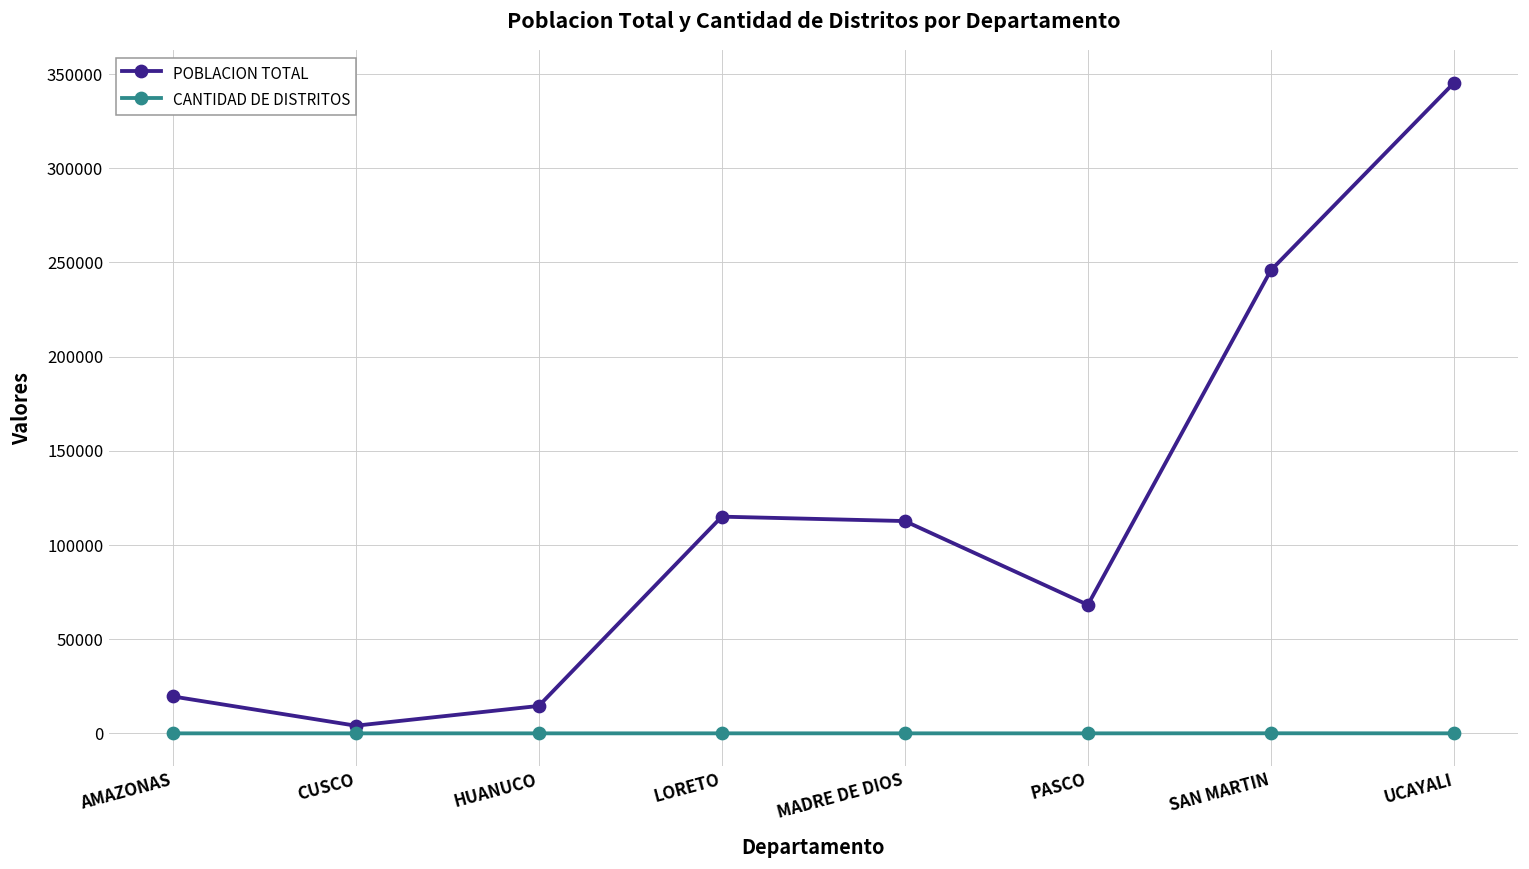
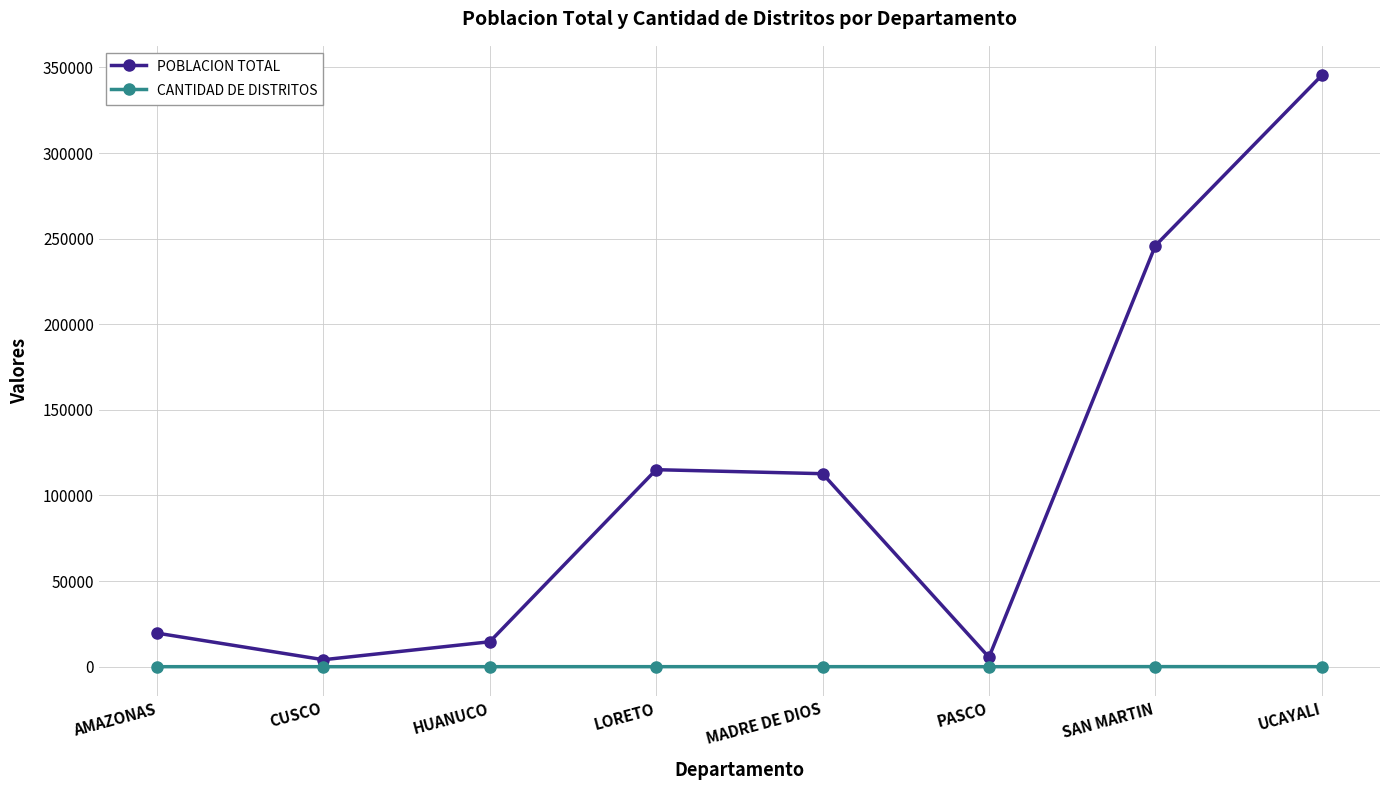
  {
    "POBLACION TOTAL": {
      "AMAZONAS": 20000,
      "CUSCO": 4000,
      "HUANUCO": 15000,
      "LORETO": 115000,
      "MADRE DE DIOS": 113000,
-     "PASCO": 68000,
+     "PASCO": 6000,
      "SAN MARTIN": 246000,
      "UCAYALI": 345000
    },
    "CANTIDAD DE DISTRITOS": {
      "AMAZONAS": 0,
      "CUSCO": 0,
      "HUANUCO": 0,
      "LORETO": 0,
      "MADRE DE DIOS": 0,
      "PASCO": 0,
      "SAN MARTIN": 0,
      "UCAYALI": 0
    }
  }
